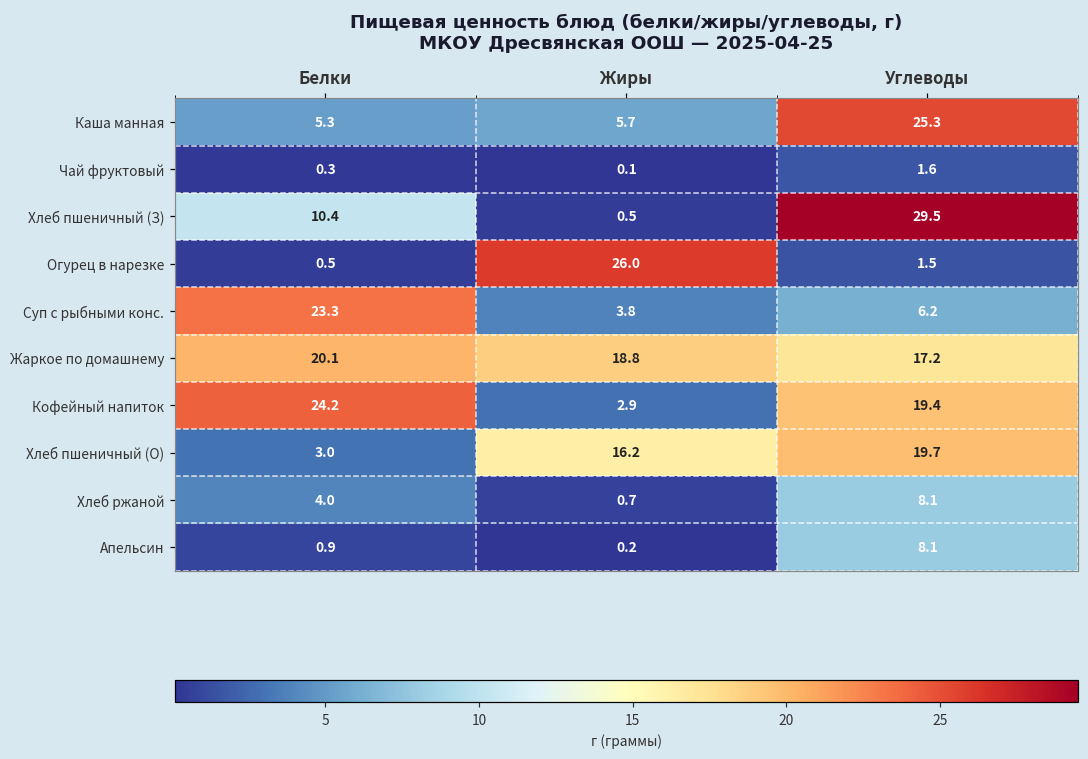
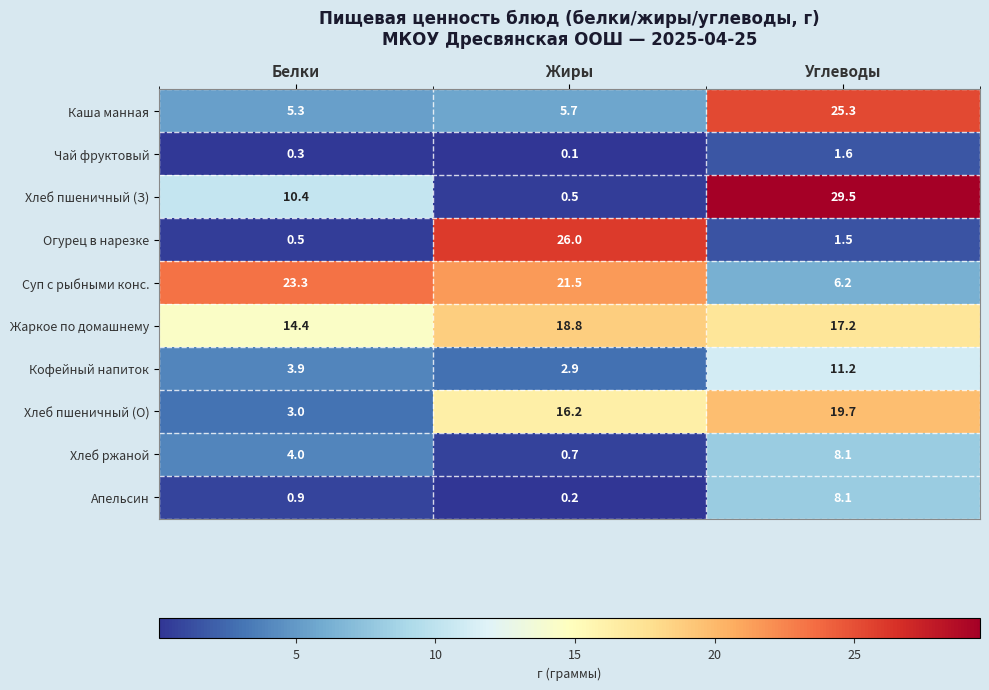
  {
    "Каша манная": {
      "Белки": 5.3,
      "Жиры": 5.7,
      "Углеводы": 25.3
    },
    "Чай фруктовый": {
      "Белки": 0.3,
      "Жиры": 0.1,
      "Углеводы": 1.6
    },
    "Хлеб пшеничный (З)": {
      "Белки": 10.4,
      "Жиры": 0.5,
      "Углеводы": 29.5
    },
    "Огурец в нарезке": {
      "Белки": 0.5,
      "Жиры": 26.0,
      "Углеводы": 1.5
    },
    "Суп с рыбными конс.": {
      "Белки": 23.3,
-     "Жиры": 3.8,
+     "Жиры": 21.5,
      "Углеводы": 6.2
    },
    "Жаркое по домашнему": {
-     "Белки": 20.1,
+     "Белки": 14.4,
      "Жиры": 18.8,
      "Углеводы": 17.2
    },
    "Кофейный напиток": {
-     "Белки": 24.2,
+     "Белки": 3.9,
      "Жиры": 2.9,
-     "Углеводы": 19.4
+     "Углеводы": 11.2
    },
    "Хлеб пшеничный (О)": {
      "Белки": 3.0,
      "Жиры": 16.2,
      "Углеводы": 19.7
    },
    "Хлеб ржаной": {
      "Белки": 4.0,
      "Жиры": 0.7,
      "Углеводы": 8.1
    },
    "Апельсин": {
      "Белки": 0.9,
      "Жиры": 0.2,
      "Углеводы": 8.1
    }
  }
